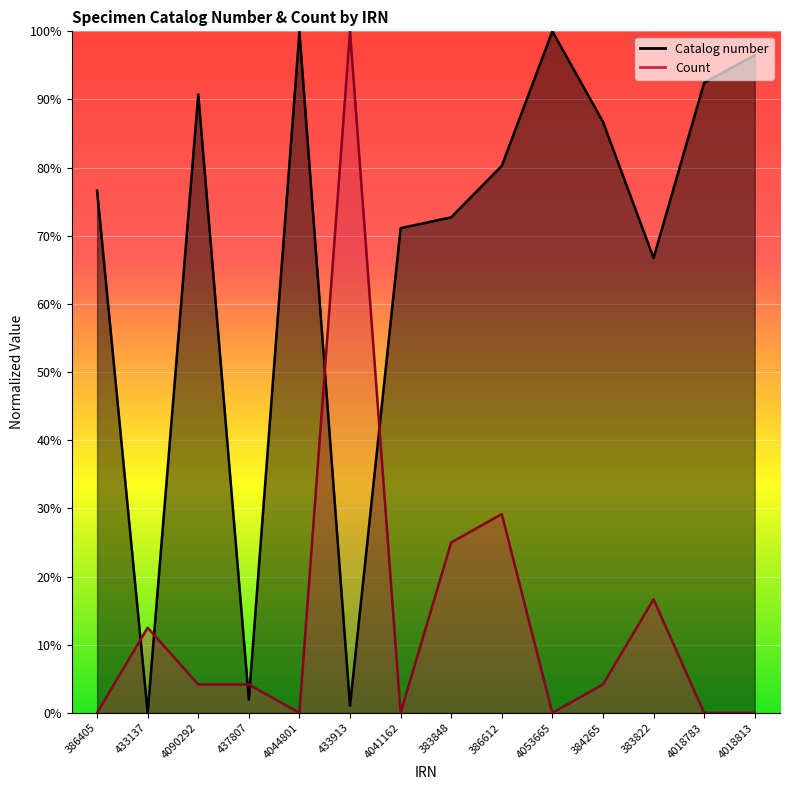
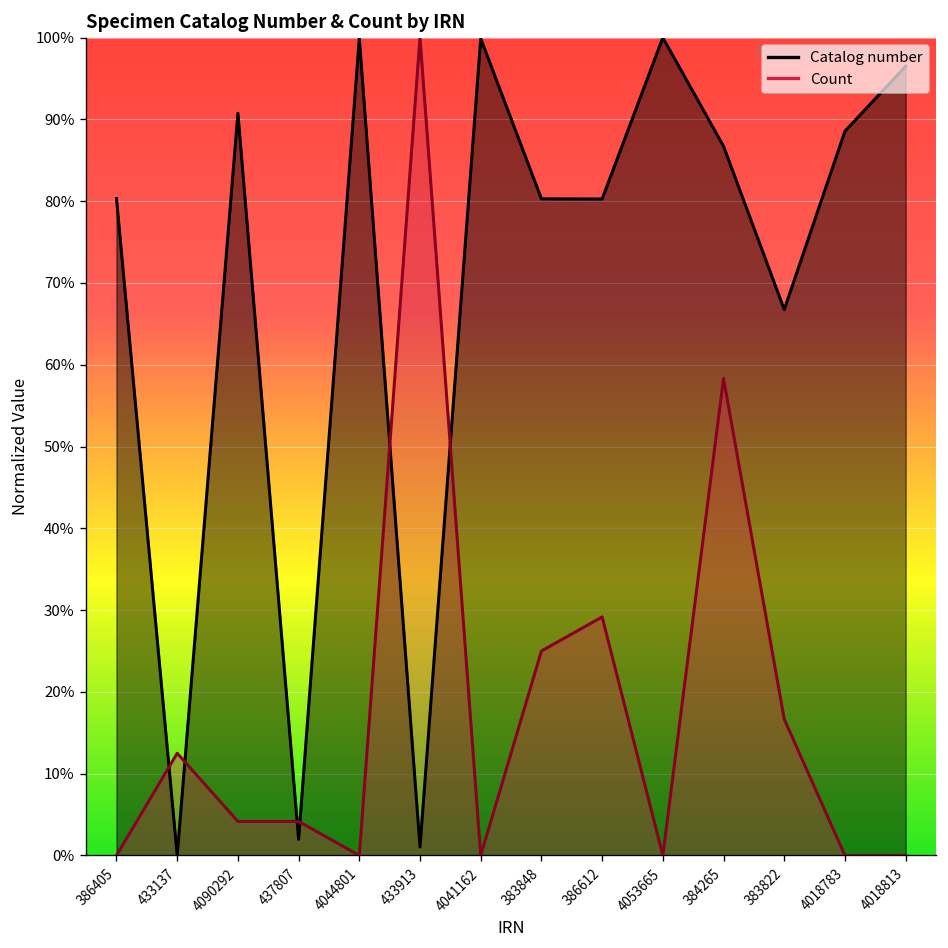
  {
    "Catalog number": {
-     "386405": "77%",
+     "386405": "80%",
      "433137": "0%",
      "4090292": "91%",
      "437807": "2%",
      "4044801": "100%",
      "433913": "1%",
-     "4041162": "71%",
-     "383848": "73%",
+     "4041162": "100%",
+     "383848": "80%",
      "386612": "80%",
      "4053665": "100%",
      "384265": "87%",
      "383822": "67%",
-     "4018783": "92%"
+     "4018783": "89%"
    },
    "Count": {
      "386405": "0%",
      "433137": "13%",
      "4090292": "4%",
      "437807": "4%",
      "4044801": "0%",
      "433913": "100%",
      "4041162": "0%",
      "383848": "25%",
      "386612": "29%",
      "4053665": "0%",
-     "384265": "4%",
+     "384265": "58%",
      "383822": "17%",
      "4018783": "0%",
      "4018813": "0%"
    }
  }
